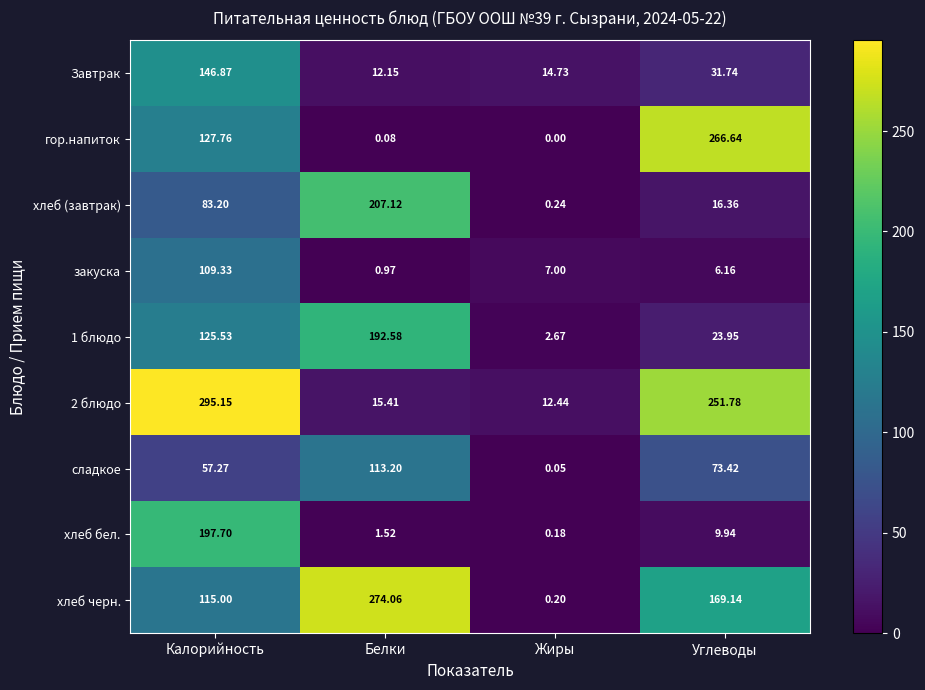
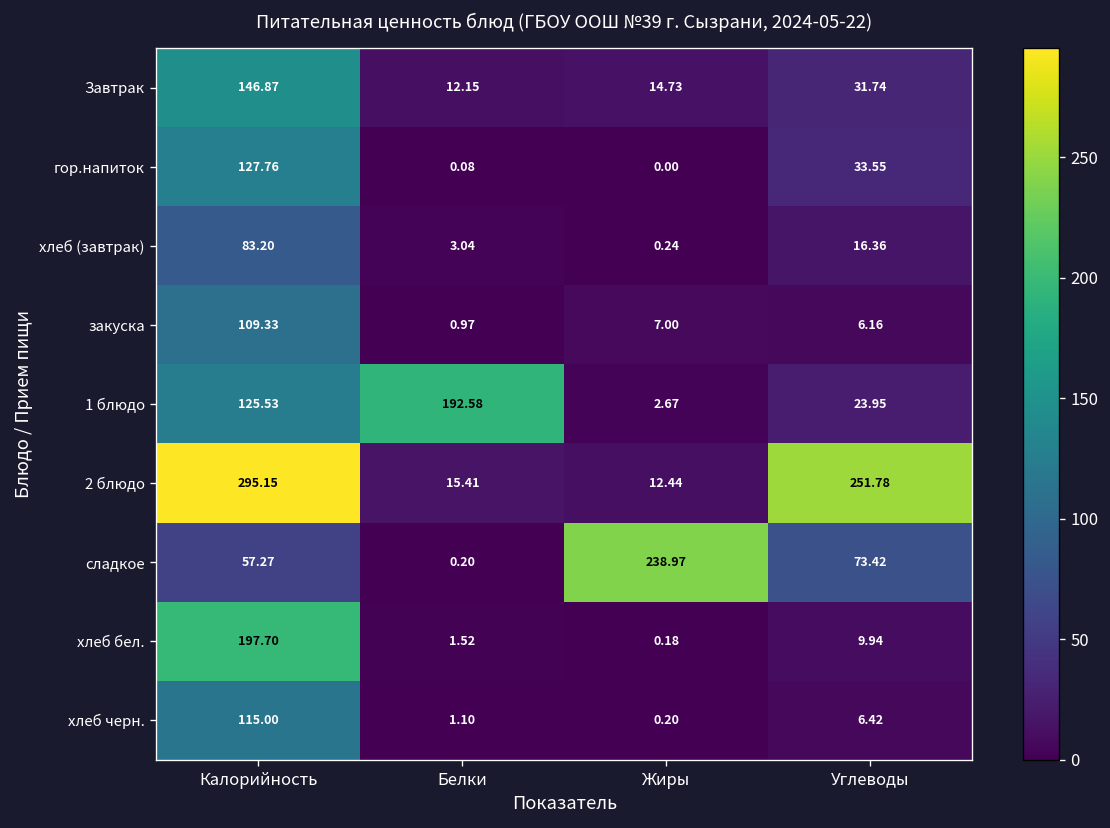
  {
    "Завтрак": {
      "Калорийность": 146.87,
      "Белки": 12.15,
      "Жиры": 14.73,
      "Углеводы": 31.74
    },
    "гор.напиток": {
      "Калорийность": 127.76,
      "Белки": 0.08,
      "Жиры": 0.00,
-     "Углеводы": 266.64
+     "Углеводы": 33.55
    },
    "хлеб (завтрак)": {
      "Калорийность": 83.20,
-     "Белки": 207.12,
+     "Белки": 3.04,
      "Жиры": 0.24,
      "Углеводы": 16.36
    },
    "закуска": {
      "Калорийность": 109.33,
      "Белки": 0.97,
      "Жиры": 7.00,
      "Углеводы": 6.16
    },
    "1 блюдо": {
      "Калорийность": 125.53,
      "Белки": 192.58,
      "Жиры": 2.67,
      "Углеводы": 23.95
    },
    "2 блюдо": {
      "Калорийность": 295.15,
      "Белки": 15.41,
      "Жиры": 12.44,
      "Углеводы": 251.78
    },
    "сладкое": {
      "Калорийность": 57.27,
-     "Белки": 113.20,
-     "Жиры": 0.05,
+     "Белки": 0.20,
+     "Жиры": 238.97,
      "Углеводы": 73.42
    },
    "хлеб бел.": {
      "Калорийность": 197.70,
      "Белки": 1.52,
      "Жиры": 0.18,
      "Углеводы": 9.94
    },
    "хлеб черн.": {
      "Калорийность": 115.00,
-     "Белки": 274.06,
+     "Белки": 1.10,
      "Жиры": 0.20,
-     "Углеводы": 169.14
+     "Углеводы": 6.42
    }
  }
